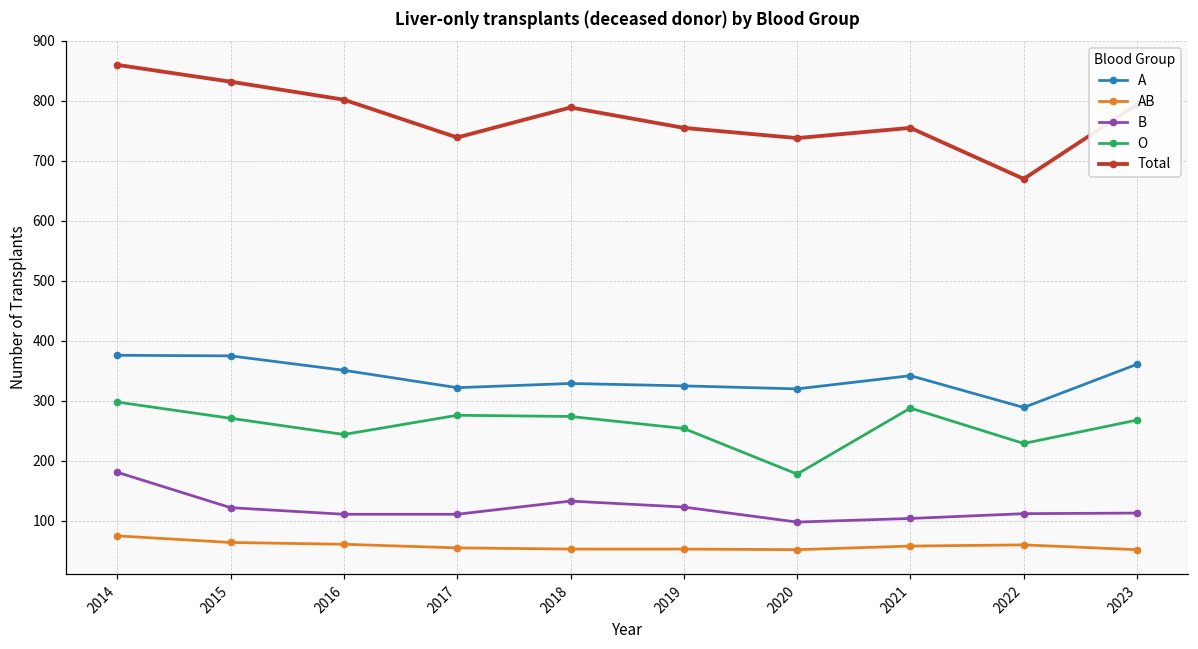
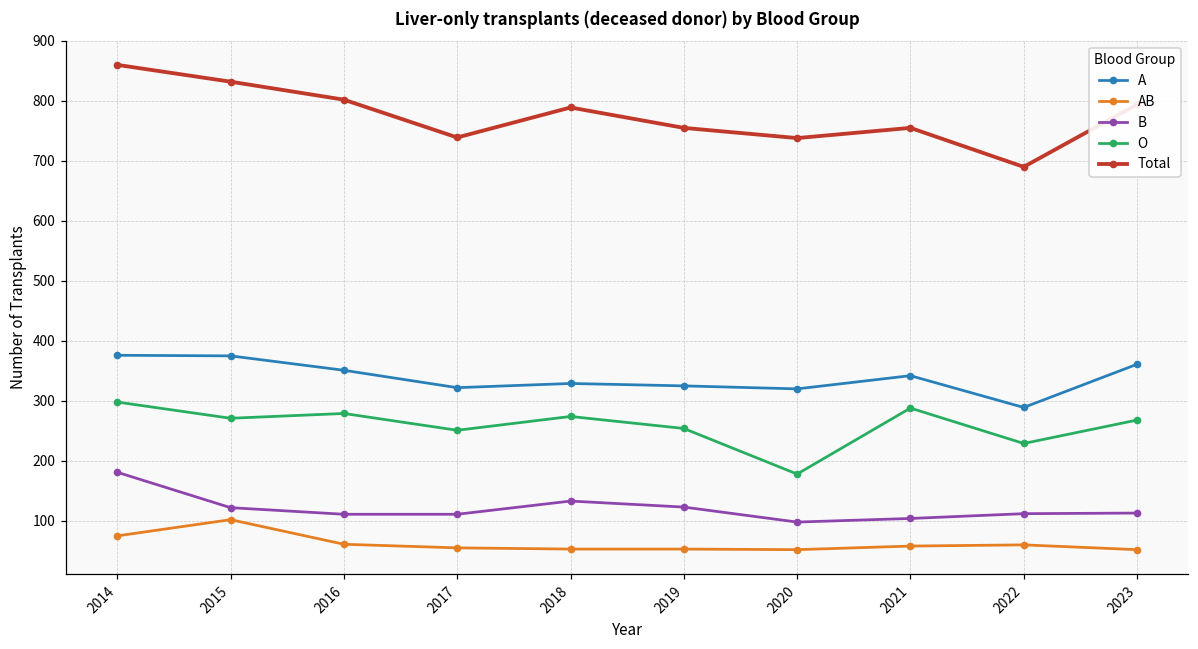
  {
    "A": {
      "2014": 380,
      "2015": 380,
      "2016": 350,
      "2017": 320,
      "2018": 330,
      "2019": 330,
      "2020": 320,
      "2021": 340,
      "2022": 290,
      "2023": 360
    },
    "AB": {
      "2014": 80,
-     "2015": 60,
+     "2015": 100,
      "2016": 60,
      "2017": 60,
      "2018": 50,
      "2019": 50,
      "2020": 50,
      "2021": 60,
      "2022": 60,
      "2023": 50
    },
    "B": {
      "2014": 180,
      "2015": 120,
      "2016": 110,
      "2017": 110,
      "2018": 130,
      "2019": 120,
      "2020": 100,
      "2021": 100,
      "2022": 110,
      "2023": 110
    },
    "O": {
      "2014": 300,
      "2015": 270,
-     "2016": 240,
-     "2017": 280,
+     "2016": 280,
+     "2017": 250,
      "2018": 270,
      "2019": 250,
      "2020": 180,
      "2021": 290,
      "2022": 230,
      "2023": 270
    },
    "Total": {
      "2014": 860,
      "2015": 830,
      "2016": 800,
      "2017": 740,
      "2018": 790,
      "2019": 760,
      "2020": 740,
      "2021": 760,
-     "2022": 670
+     "2022": 690
    }
  }
